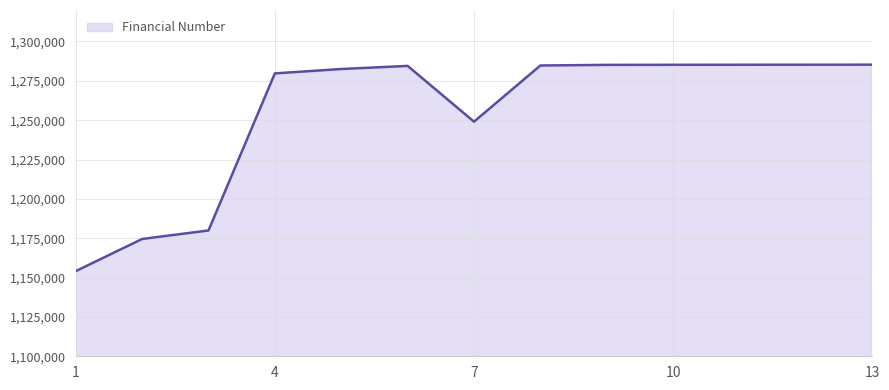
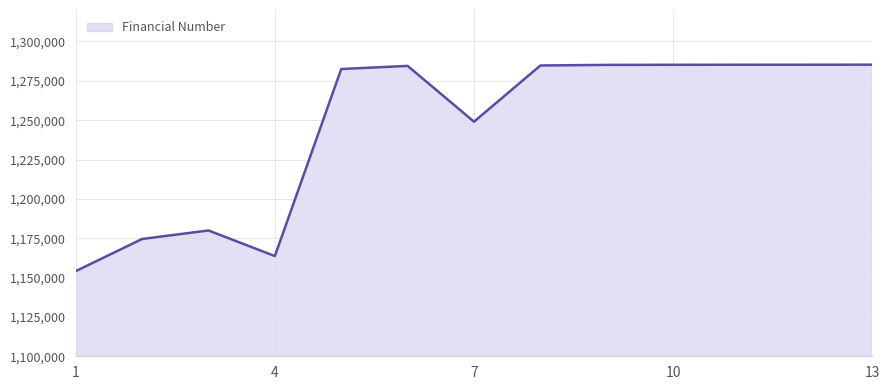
  {
    "1": "1,154,000",
-   "4": "1,280,000",
+   "4": "1,164,000",
    "7": "1,249,000",
    "10": "1,285,000",
    "13": "1,285,000"
  }
